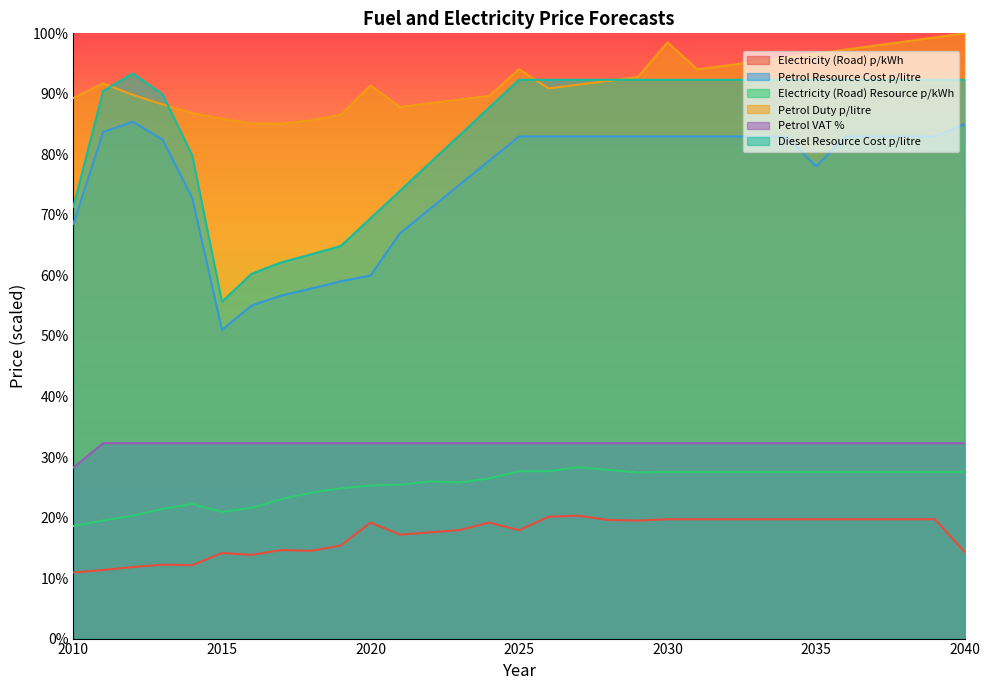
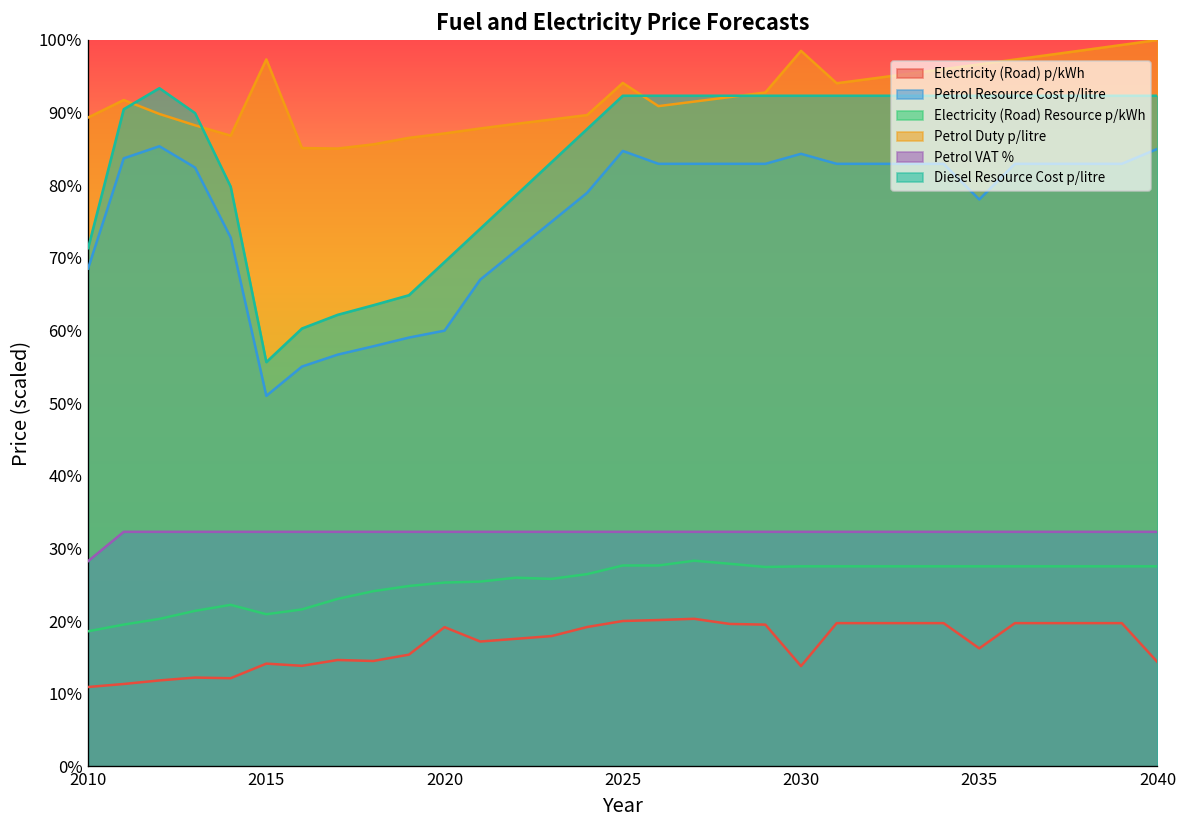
  {
    "Electricity (Road) p/kWh": {
      "2010": "11%",
      "2015": "14%",
      "2020": "19%",
-     "2025": "18%",
-     "2030": "20%",
-     "2035": "20%",
+     "2025": "20%",
+     "2030": "14%",
+     "2035": "16%",
      "2040": "14%"
    },
    "Petrol Resource Cost p/litre": {
      "2010": "69%",
      "2015": "51%",
      "2020": "60%",
-     "2025": "83%",
-     "2030": "83%",
+     "2025": "85%",
+     "2030": "84%",
      "2035": "78%",
      "2040": "85%"
    },
    "Petrol Duty p/litre": {
      "2010": "89%",
-     "2015": "86%",
-     "2020": "91%",
+     "2015": "97%",
+     "2020": "87%",
      "2025": "94%",
      "2030": "99%",
      "2040": "100%"
    },
    "Petrol VAT %": {
      "2010": "28%",
      "2015": "32%",
      "2020": "32%",
      "2025": "32%",
      "2030": "32%",
      "2035": "32%",
      "2040": "32%"
    }
  }
